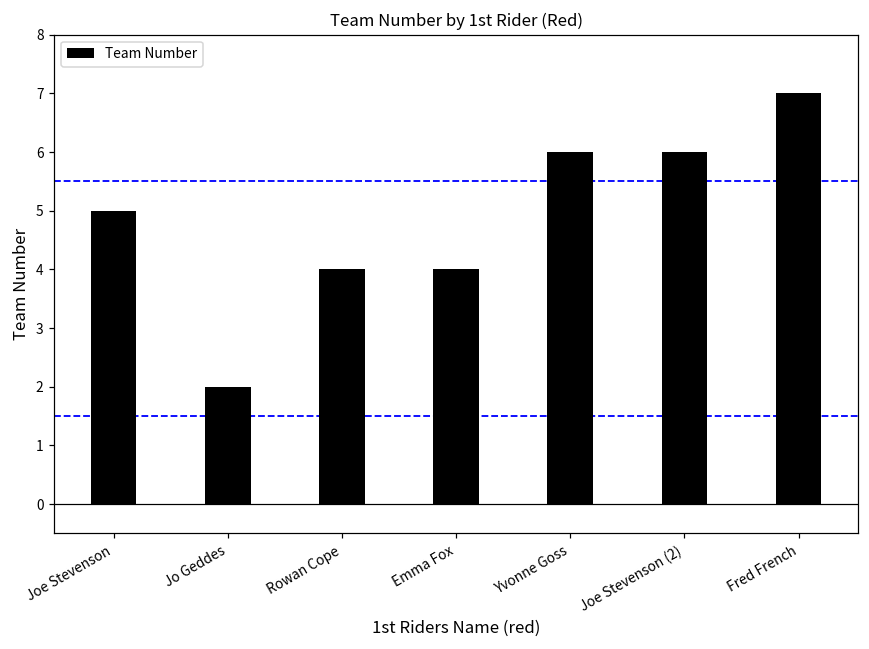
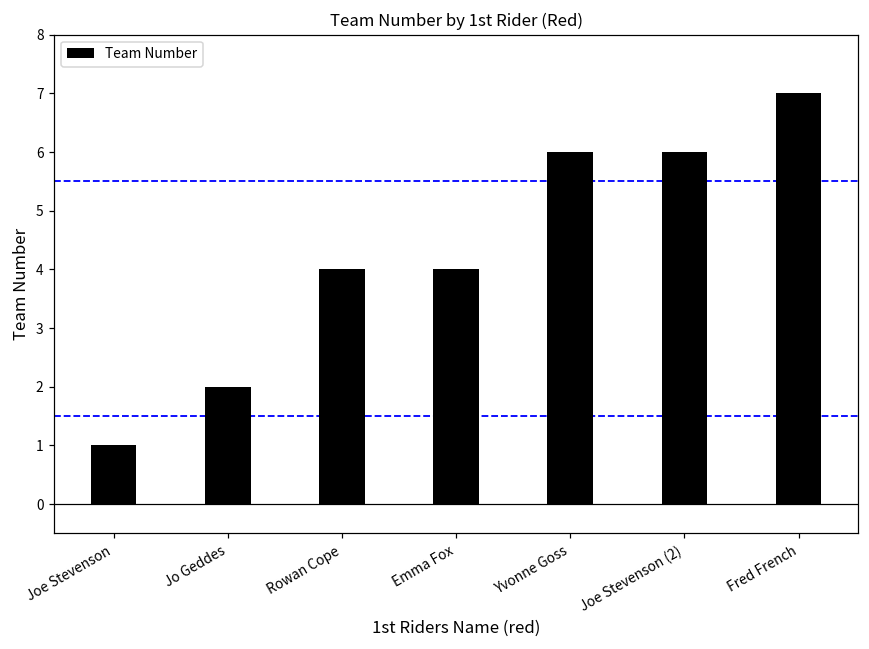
  {
-   "Joe Stevenson": 5,
+   "Joe Stevenson": 1,
    "Jo Geddes": 2,
    "Rowan Cope": 4,
    "Emma Fox": 4,
    "Yvonne Goss": 6,
    "Joe Stevenson (2)": 6,
    "Fred French": 7
  }
